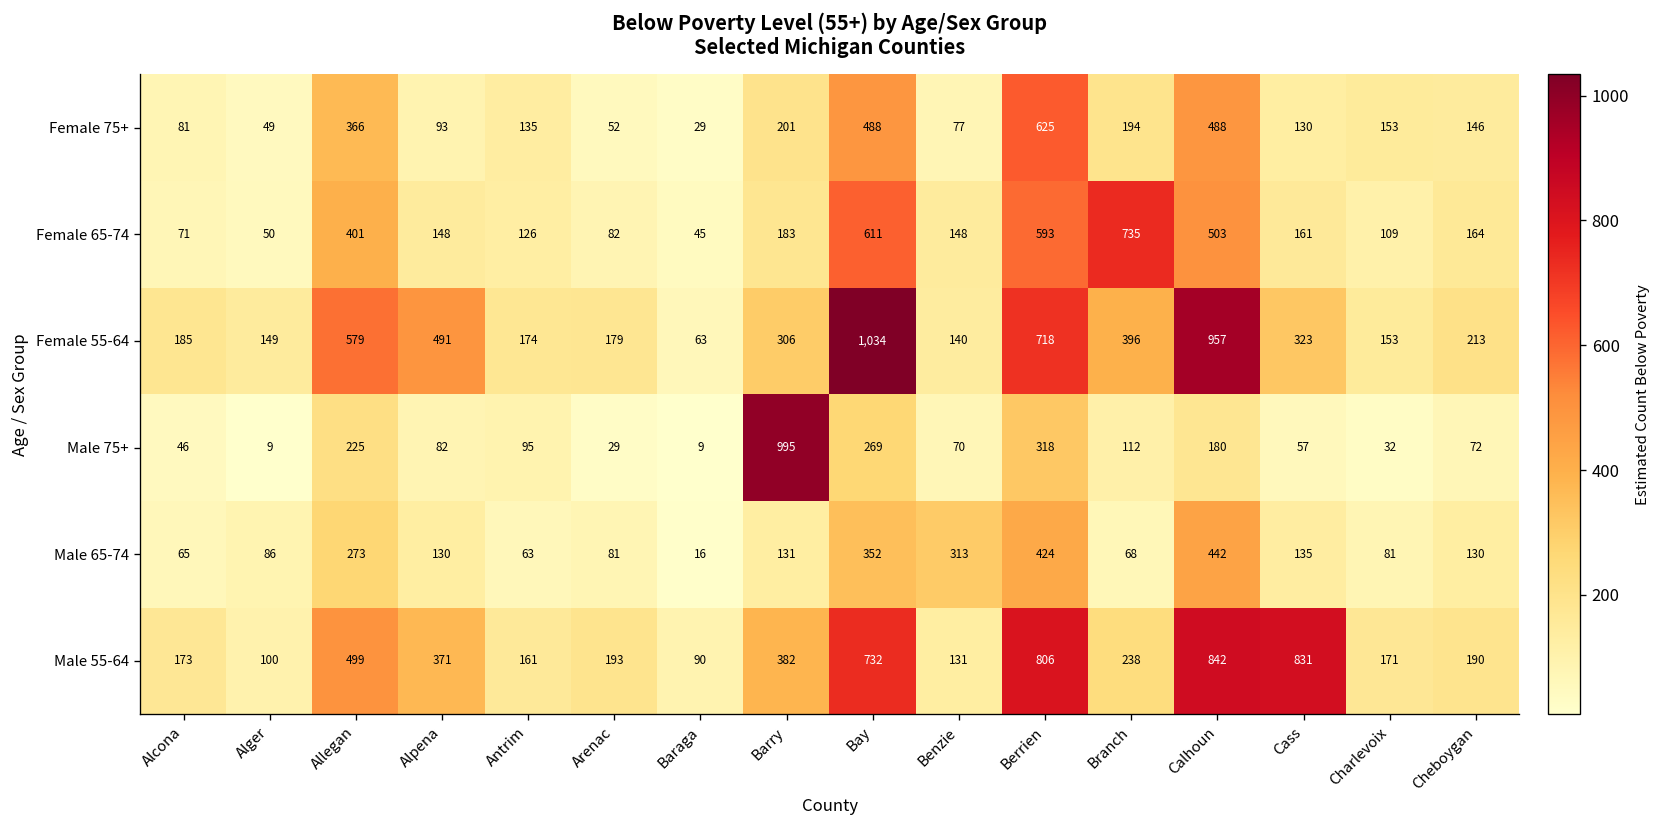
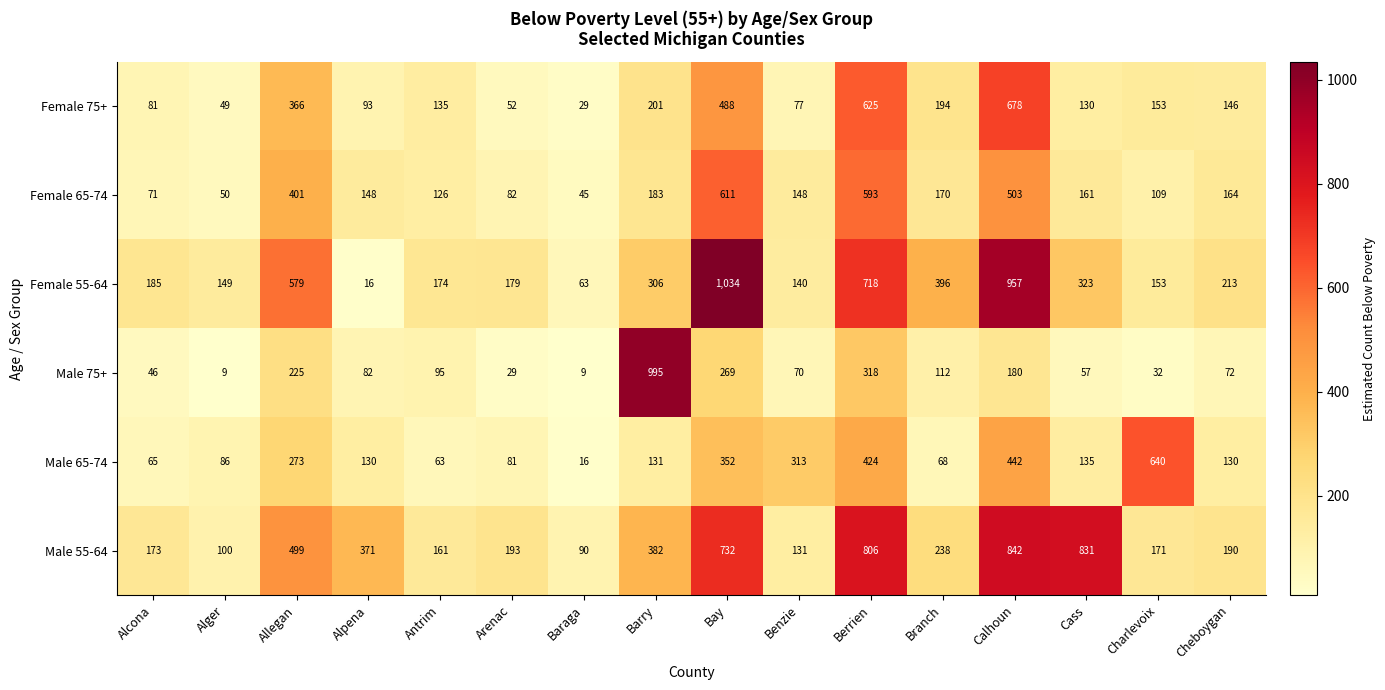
  {
    "Female 75+": {
      "Alcona": "81",
      "Alger": "49",
      "Allegan": "366",
      "Alpena": "93",
      "Antrim": "135",
      "Arenac": "52",
      "Baraga": "29",
      "Barry": "201",
      "Bay": "488",
      "Benzie": "77",
      "Berrien": "625",
      "Branch": "194",
-     "Calhoun": "488",
+     "Calhoun": "678",
      "Cass": "130",
      "Charlevoix": "153",
      "Cheboygan": "146"
    },
    "Female 65-74": {
      "Alcona": "71",
      "Alger": "50",
      "Allegan": "401",
      "Alpena": "148",
      "Antrim": "126",
      "Arenac": "82",
      "Baraga": "45",
      "Barry": "183",
      "Bay": "611",
      "Benzie": "148",
      "Berrien": "593",
-     "Branch": "735",
+     "Branch": "170",
      "Calhoun": "503",
      "Cass": "161",
      "Charlevoix": "109",
      "Cheboygan": "164"
    },
    "Female 55-64": {
      "Alcona": "185",
      "Alger": "149",
      "Allegan": "579",
-     "Alpena": "491",
+     "Alpena": "16",
      "Antrim": "174",
      "Arenac": "179",
      "Baraga": "63",
      "Barry": "306",
      "Bay": "1,034",
      "Benzie": "140",
      "Berrien": "718",
      "Branch": "396",
      "Calhoun": "957",
      "Cass": "323",
      "Charlevoix": "153",
      "Cheboygan": "213"
    },
    "Male 75+": {
      "Alcona": "46",
      "Alger": "9",
      "Allegan": "225",
      "Alpena": "82",
      "Antrim": "95",
      "Arenac": "29",
      "Baraga": "9",
      "Barry": "995",
      "Bay": "269",
      "Benzie": "70",
      "Berrien": "318",
      "Branch": "112",
      "Calhoun": "180",
      "Cass": "57",
      "Charlevoix": "32",
      "Cheboygan": "72"
    },
    "Male 65-74": {
      "Alcona": "65",
      "Alger": "86",
      "Allegan": "273",
      "Alpena": "130",
      "Antrim": "63",
      "Arenac": "81",
      "Baraga": "16",
      "Barry": "131",
      "Bay": "352",
      "Benzie": "313",
      "Berrien": "424",
      "Branch": "68",
      "Calhoun": "442",
      "Cass": "135",
-     "Charlevoix": "81",
+     "Charlevoix": "640",
      "Cheboygan": "130"
    },
    "Male 55-64": {
      "Alcona": "173",
      "Alger": "100",
      "Allegan": "499",
      "Alpena": "371",
      "Antrim": "161",
      "Arenac": "193",
      "Baraga": "90",
      "Barry": "382",
      "Bay": "732",
      "Benzie": "131",
      "Berrien": "806",
      "Branch": "238",
      "Calhoun": "842",
      "Cass": "831",
      "Charlevoix": "171",
      "Cheboygan": "190"
    }
  }
